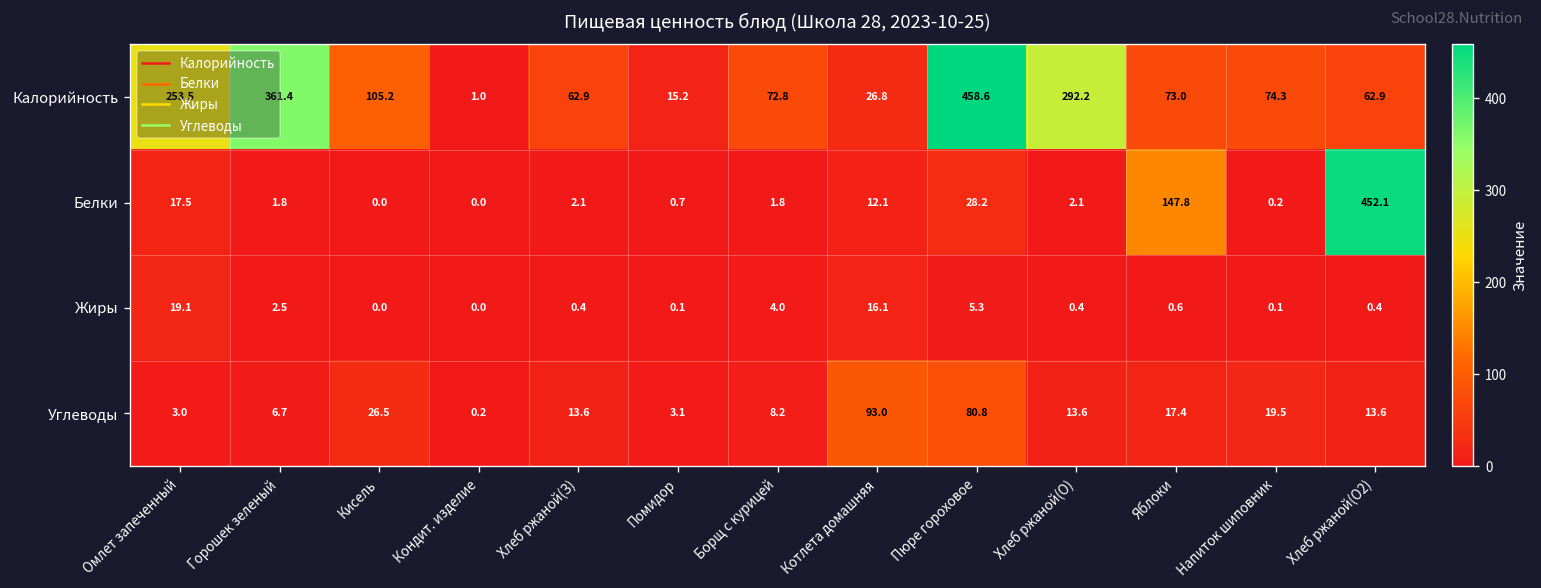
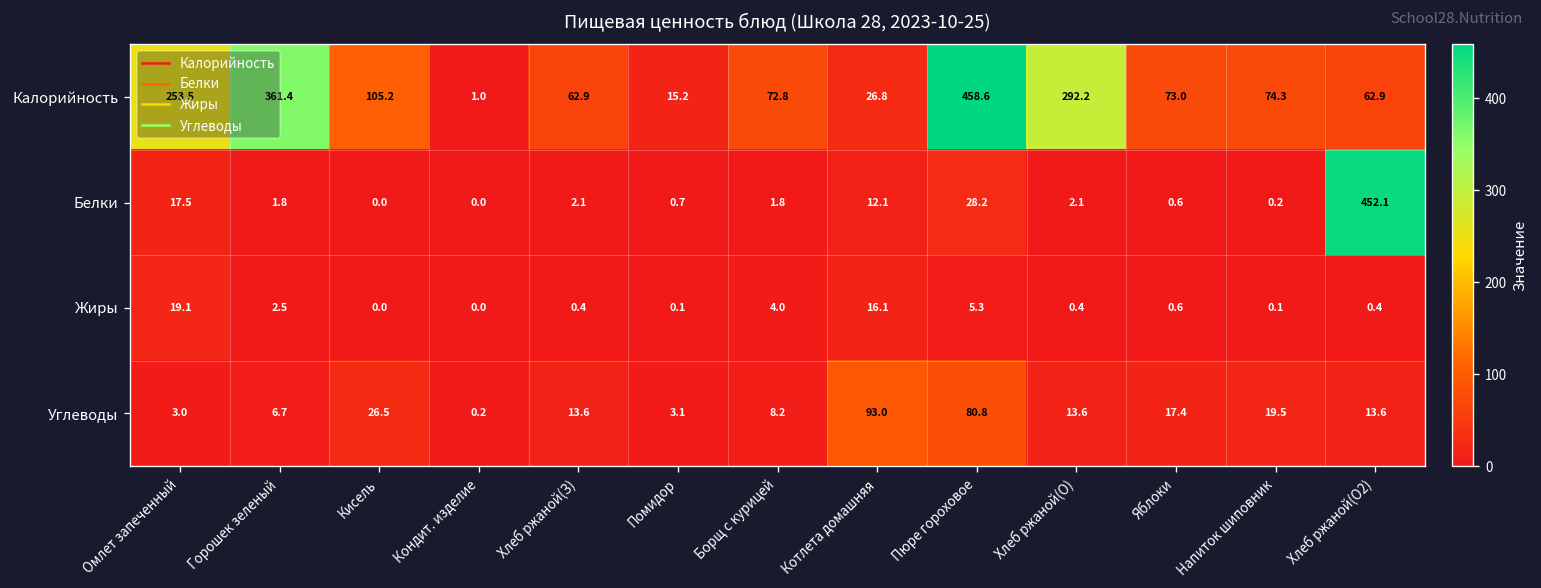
  {
    "Калорийность": {
      "Кисель": 105.2,
      "Кондит. изделие": 1.0,
      "Хлеб ржаной(З)": 62.9,
      "Помидор": 15.2,
      "Борщ с курицей": 72.8,
      "Котлета домашняя": 26.8,
      "Пюре гороховое": 458.6,
      "Хлеб ржаной(О)": 292.2,
      "Яблоки": 73.0,
      "Напиток шиповник": 74.3,
      "Хлеб ржаной(О2)": 62.9
    },
    "Белки": {
      "Омлет запеченный": 17.5,
      "Горошек зеленый": 1.8,
      "Кисель": 0.0,
      "Кондит. изделие": 0.0,
      "Хлеб ржаной(З)": 2.1,
      "Помидор": 0.7,
      "Борщ с курицей": 1.8,
      "Котлета домашняя": 12.1,
      "Пюре гороховое": 28.2,
      "Хлеб ржаной(О)": 2.1,
-     "Яблоки": 147.8,
+     "Яблоки": 0.6,
      "Напиток шиповник": 0.2,
      "Хлеб ржаной(О2)": 452.1
    },
    "Жиры": {
      "Омлет запеченный": 19.1,
      "Горошек зеленый": 2.5,
      "Кисель": 0.0,
      "Кондит. изделие": 0.0,
      "Хлеб ржаной(З)": 0.4,
      "Помидор": 0.1,
      "Борщ с курицей": 4.0,
      "Котлета домашняя": 16.1,
      "Пюре гороховое": 5.3,
      "Хлеб ржаной(О)": 0.4,
      "Яблоки": 0.6,
      "Напиток шиповник": 0.1,
      "Хлеб ржаной(О2)": 0.4
    },
    "Углеводы": {
      "Омлет запеченный": 3.0,
      "Горошек зеленый": 6.7,
      "Кисель": 26.5,
      "Кондит. изделие": 0.2,
      "Хлеб ржаной(З)": 13.6,
      "Помидор": 3.1,
      "Борщ с курицей": 8.2,
      "Котлета домашняя": 93.0,
      "Пюре гороховое": 80.8,
      "Хлеб ржаной(О)": 13.6,
      "Яблоки": 17.4,
      "Напиток шиповник": 19.5,
      "Хлеб ржаной(О2)": 13.6
    }
  }
